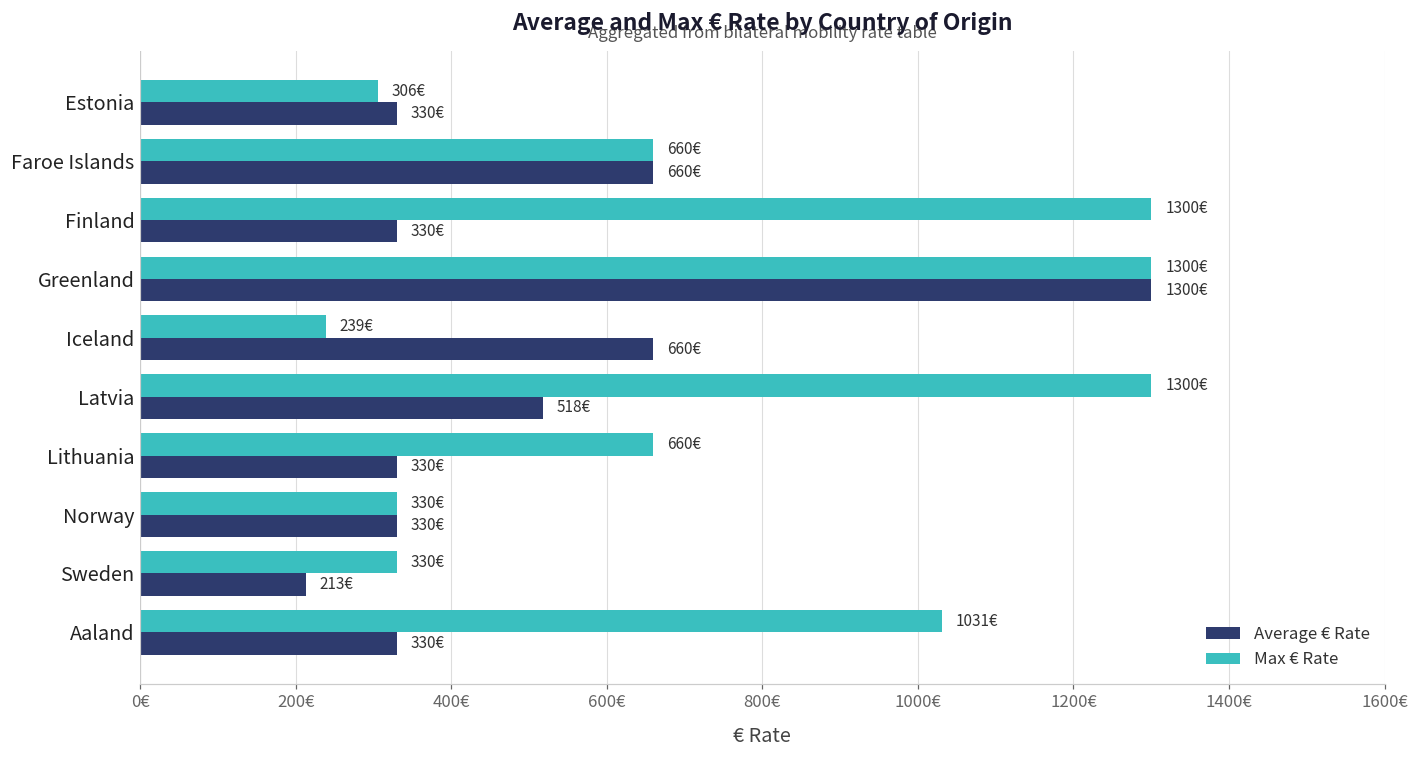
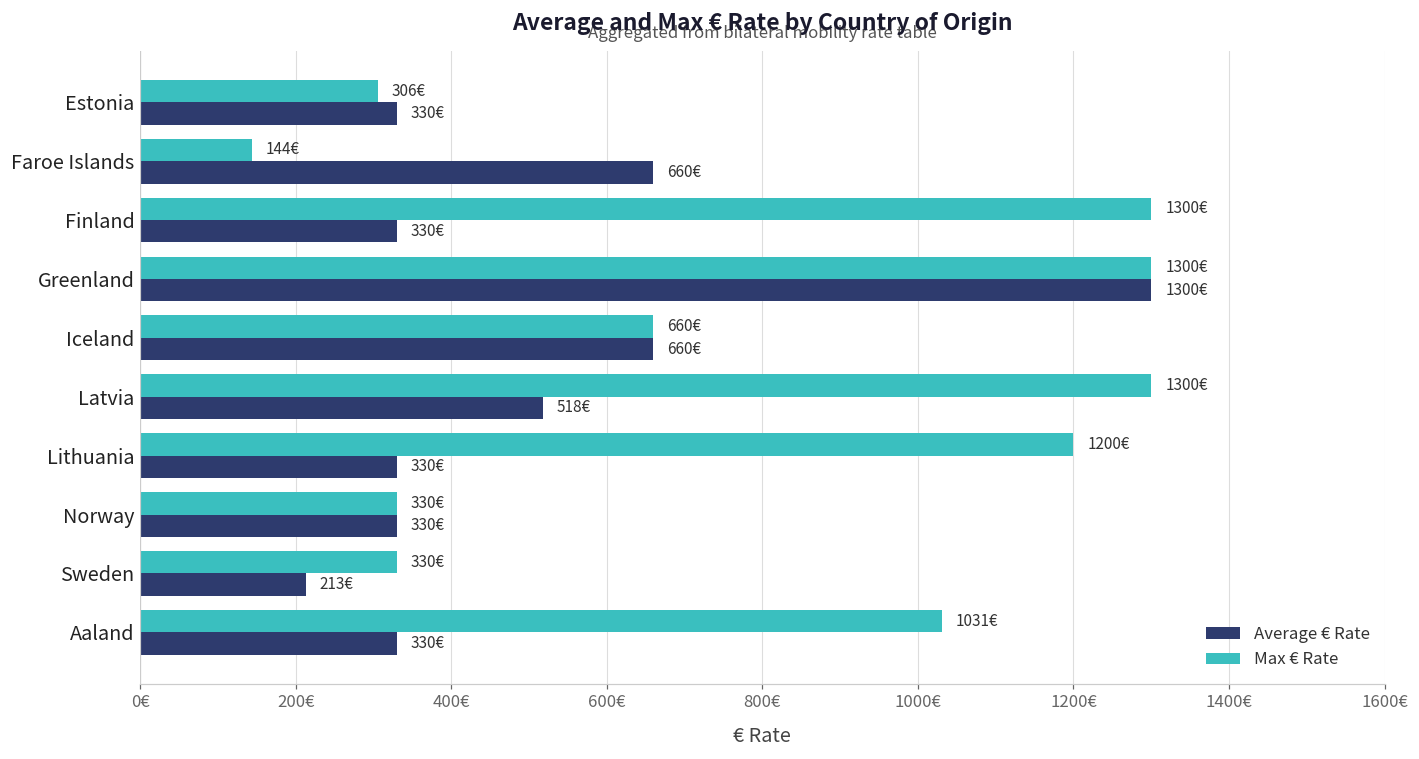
  {
    "Average € Rate": {
      "Estonia": "330€",
      "Faroe Islands": "660€",
      "Finland": "330€",
      "Greenland": "1300€",
      "Iceland": "660€",
      "Latvia": "518€",
      "Lithuania": "330€",
      "Norway": "330€",
      "Sweden": "213€",
      "Aaland": "330€"
    },
    "Max € Rate": {
      "Estonia": "306€",
-     "Faroe Islands": "660€",
+     "Faroe Islands": "144€",
      "Finland": "1300€",
      "Greenland": "1300€",
-     "Iceland": "239€",
+     "Iceland": "660€",
      "Latvia": "1300€",
-     "Lithuania": "660€",
+     "Lithuania": "1200€",
      "Norway": "330€",
      "Sweden": "330€",
      "Aaland": "1031€"
    }
  }
